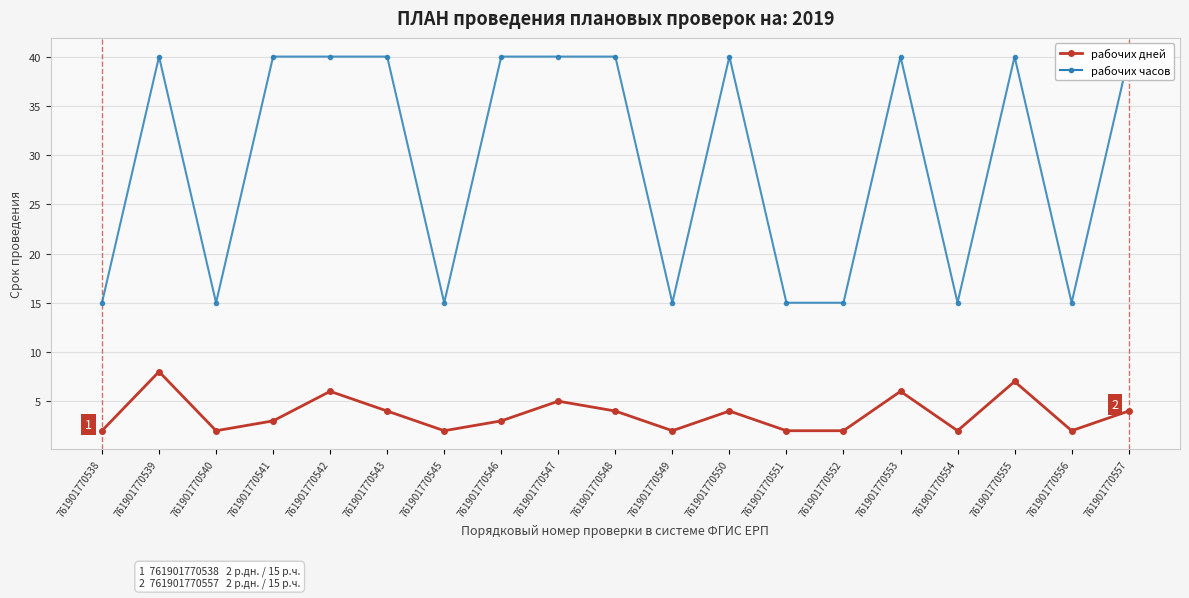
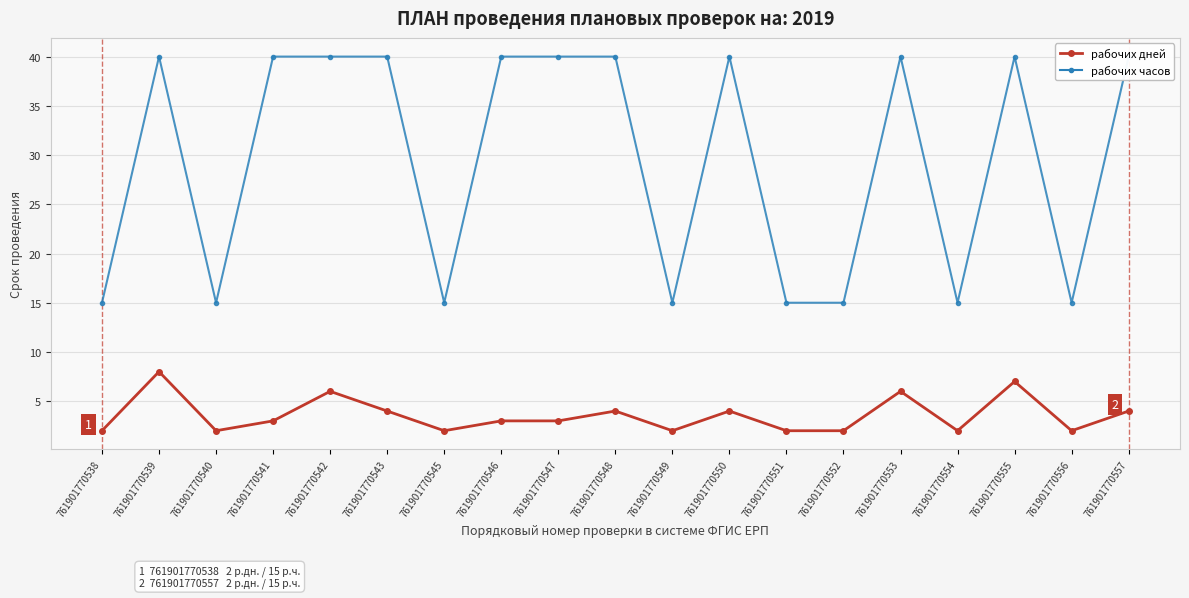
  {
    "рабочих дней": {
      "761901770539": 8,
      "761901770540": 2,
      "761901770541": 3,
      "761901770542": 6,
      "761901770543": 4,
      "761901770545": 2,
      "761901770546": 3,
-     "761901770547": 5,
+     "761901770547": 3,
      "761901770548": 4,
      "761901770549": 2,
      "761901770550": 4,
      "761901770551": 2,
      "761901770552": 2,
      "761901770553": 6,
      "761901770554": 2,
      "761901770555": 7,
      "761901770556": 2
    },
    "рабочих часов": {
      "761901770538": 15,
      "761901770539": 40,
      "761901770540": 15,
      "761901770541": 40,
      "761901770542": 40,
      "761901770543": 40,
      "761901770545": 15,
      "761901770546": 40,
      "761901770547": 40,
      "761901770548": 40,
      "761901770549": 15,
      "761901770550": 40,
      "761901770551": 15,
      "761901770552": 15,
      "761901770553": 40,
      "761901770554": 15,
      "761901770555": 40,
      "761901770556": 15
    }
  }
